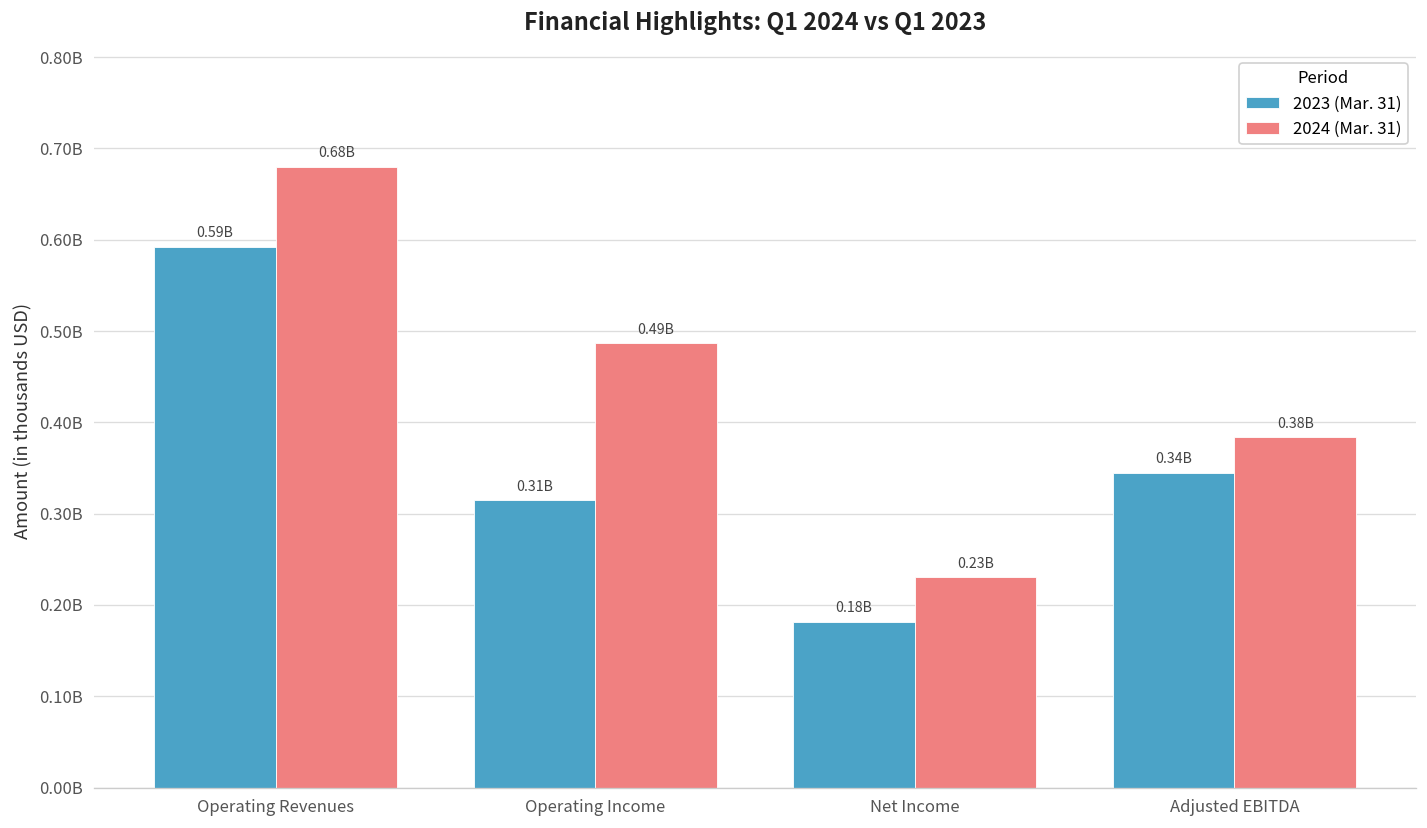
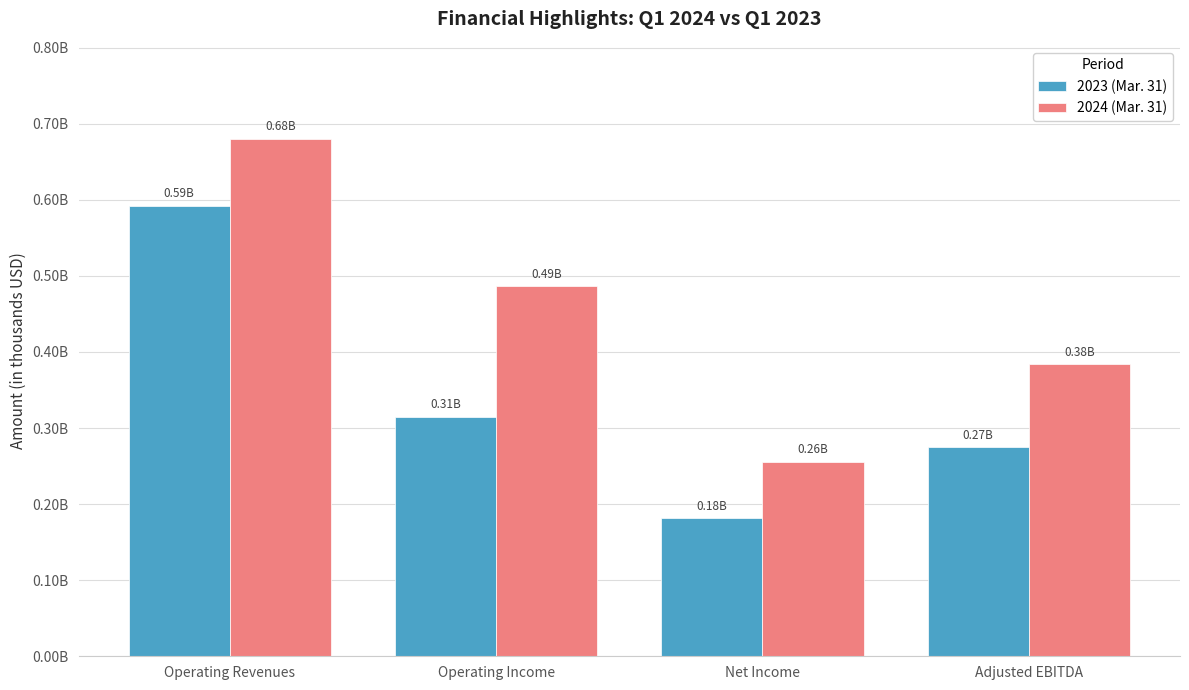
  {
    "2023 (Mar. 31)": {
      "Operating Revenues": "0.59B",
      "Operating Income": "0.31B",
      "Net Income": "0.18B",
-     "Adjusted EBITDA": "0.34B"
+     "Adjusted EBITDA": "0.27B"
    },
    "2024 (Mar. 31)": {
      "Operating Revenues": "0.68B",
      "Operating Income": "0.49B",
-     "Net Income": "0.23B",
+     "Net Income": "0.26B",
      "Adjusted EBITDA": "0.38B"
    }
  }
